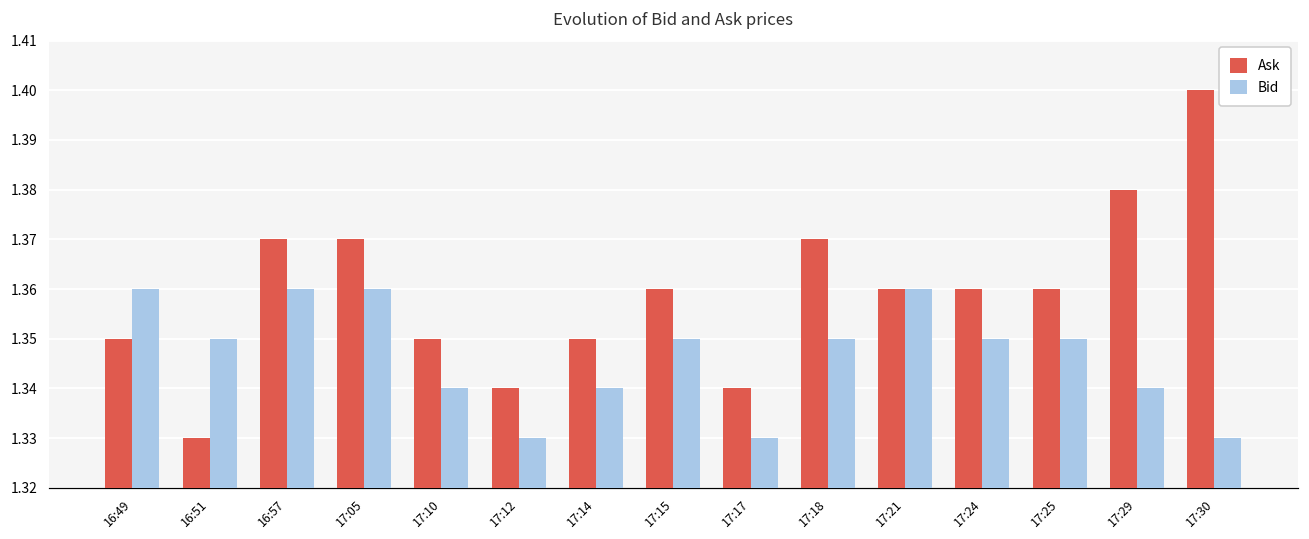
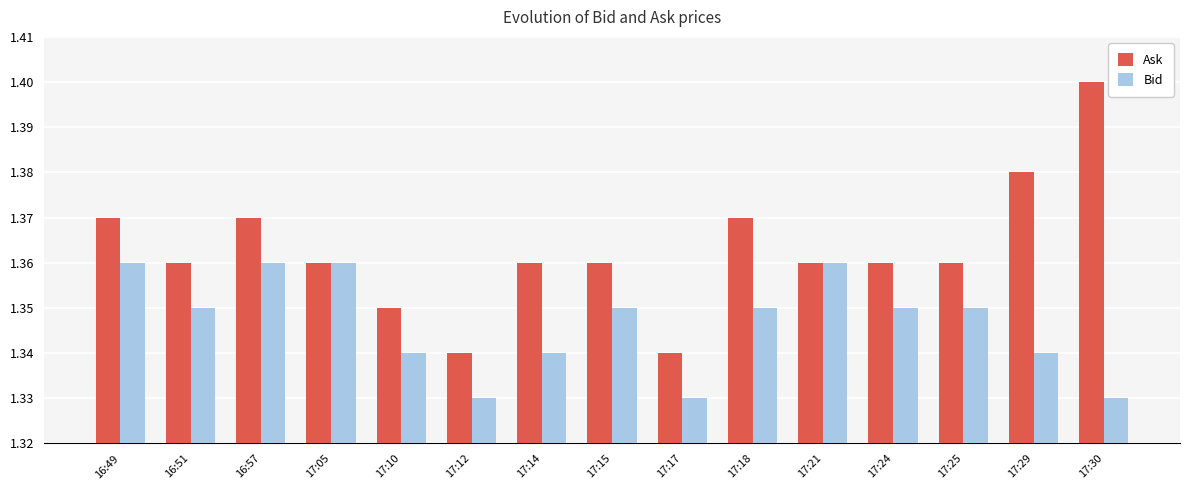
  {
    "Ask": {
-     "16:49": 1.35,
-     "16:51": 1.33,
+     "16:49": 1.37,
+     "16:51": 1.36,
      "16:57": 1.37,
-     "17:05": 1.37,
+     "17:05": 1.36,
      "17:10": 1.35,
      "17:12": 1.34,
-     "17:14": 1.35,
+     "17:14": 1.36,
      "17:15": 1.36,
      "17:17": 1.34,
      "17:18": 1.37,
      "17:21": 1.36,
      "17:24": 1.36,
      "17:25": 1.36,
      "17:29": 1.38,
      "17:30": 1.40
    },
    "Bid": {
      "16:49": 1.36,
      "16:51": 1.35,
      "16:57": 1.36,
      "17:05": 1.36,
      "17:10": 1.34,
      "17:12": 1.33,
      "17:14": 1.34,
      "17:15": 1.35,
      "17:17": 1.33,
      "17:18": 1.35,
      "17:21": 1.36,
      "17:24": 1.35,
      "17:25": 1.35,
      "17:29": 1.34,
      "17:30": 1.33
    }
  }
